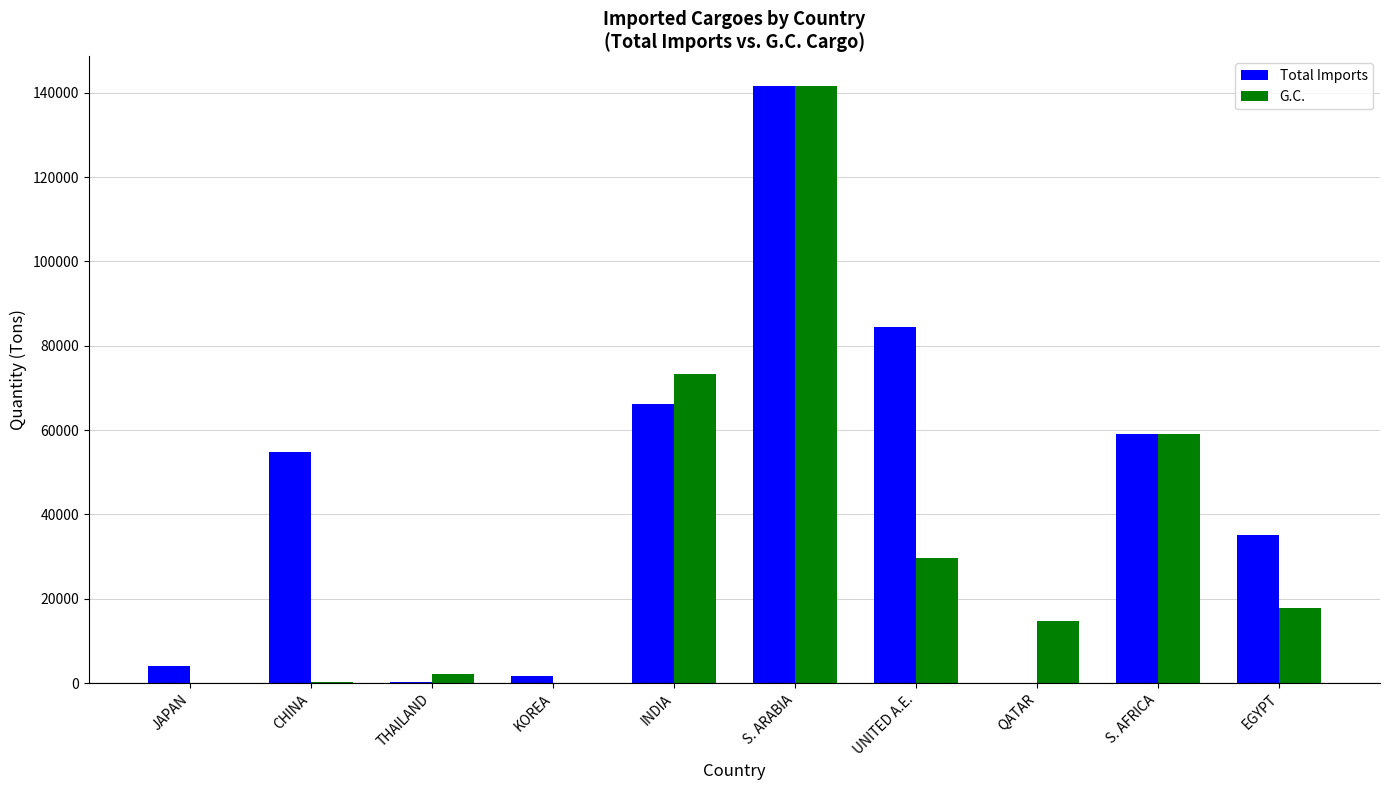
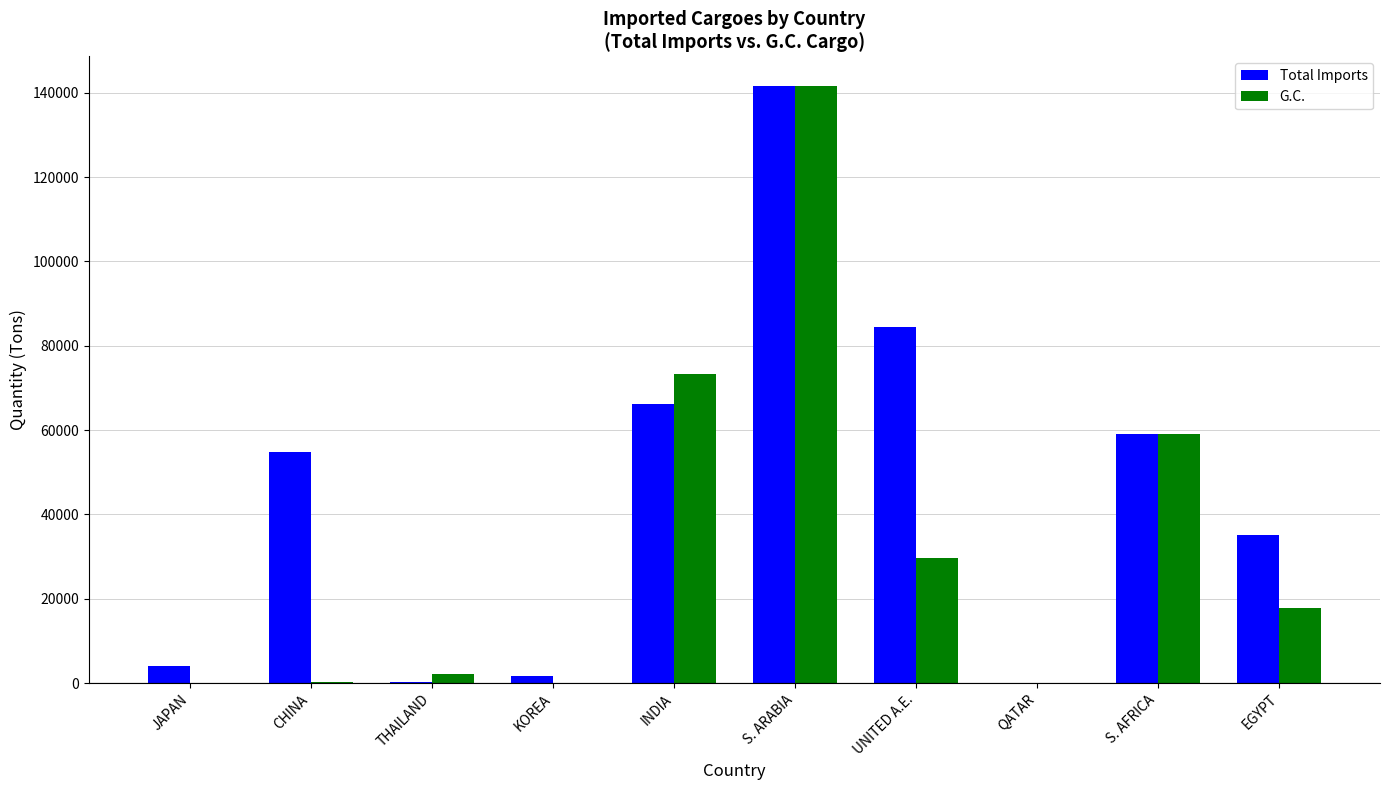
  {
    "Total Imports": {
      "JAPAN": 4000,
      "CHINA": 55000,
      "KOREA": 2000,
      "INDIA": 66000,
      "S. ARABIA": 142000,
      "UNITED A.E.": 85000,
      "S. AFRICA": 59000,
      "EGYPT": 35000
    },
    "G.C.": {
      "JAPAN": 0,
      "THAILAND": 2000,
      "KOREA": 0,
      "INDIA": 73000,
      "S. ARABIA": 142000,
      "UNITED A.E.": 30000,
-     "QATAR": 15000,
+     "QATAR": 0,
      "S. AFRICA": 59000,
      "EGYPT": 18000
    }
  }
